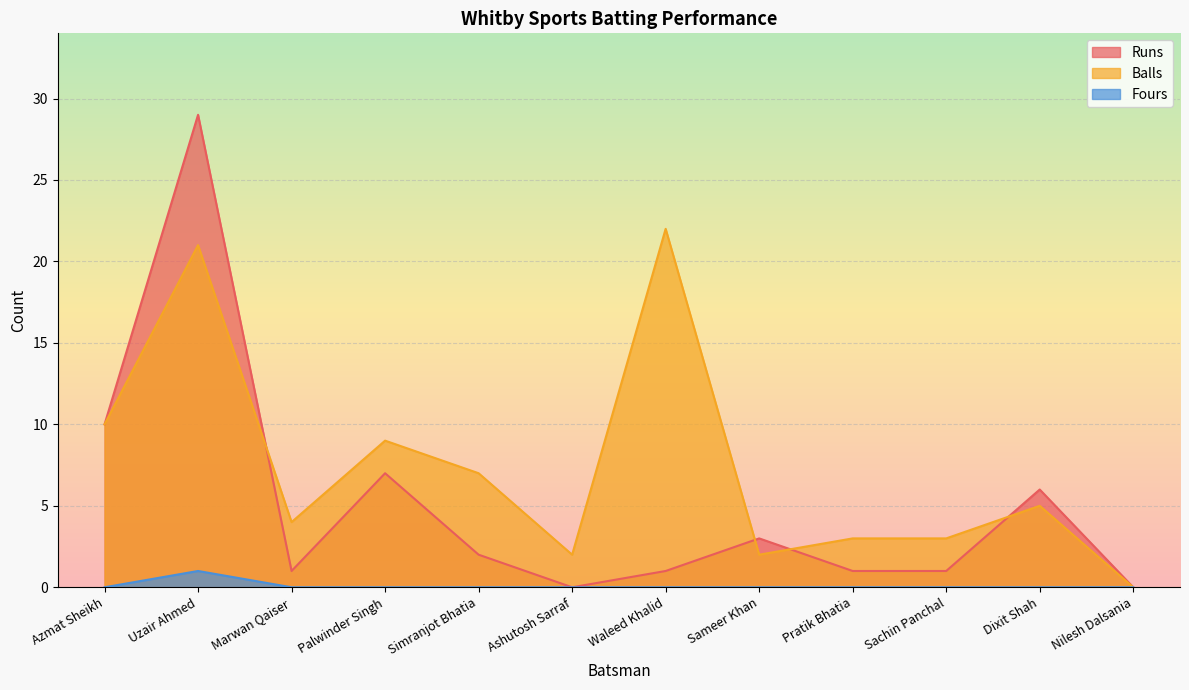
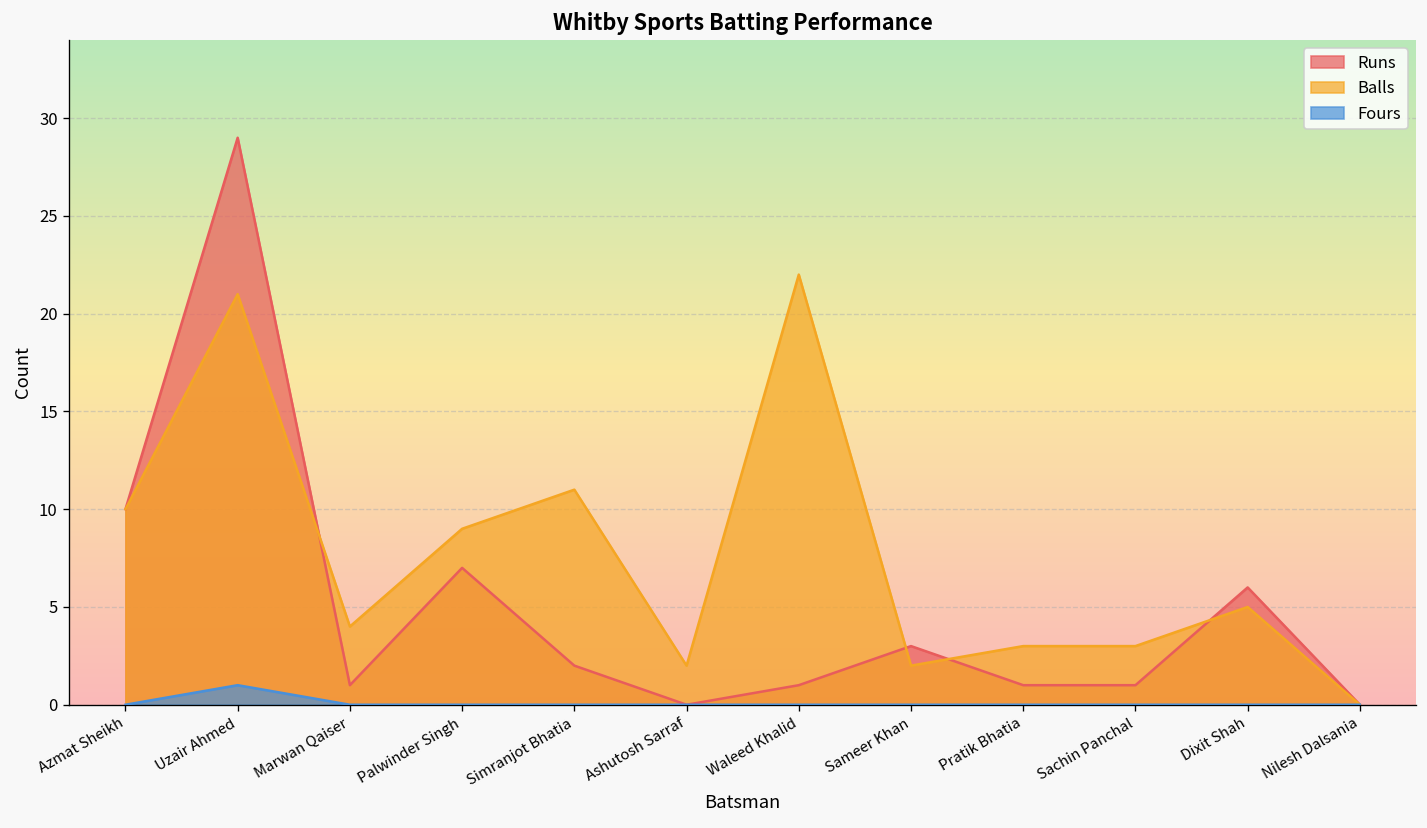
  {
    "Runs": {
      "Uzair Ahmed": 29,
      "Marwan Qaiser": 1,
      "Palwinder Singh": 7,
      "Simranjot Bhatia": 2,
      "Waleed Khalid": 1,
      "Sameer Khan": 3,
      "Pratik Bhatia": 1,
      "Sachin Panchal": 1,
      "Dixit Shah": 6
    },
    "Balls": {
      "Uzair Ahmed": 21,
      "Marwan Qaiser": 4,
      "Palwinder Singh": 9,
-     "Simranjot Bhatia": 7,
+     "Simranjot Bhatia": 11,
      "Ashutosh Sarraf": 2,
      "Waleed Khalid": 22,
      "Sameer Khan": 2,
      "Pratik Bhatia": 3,
      "Sachin Panchal": 3,
      "Dixit Shah": 5
    },
    "Fours": {
      "Azmat Sheikh": 0,
      "Uzair Ahmed": 1,
      "Marwan Qaiser": 0,
      "Palwinder Singh": 0,
      "Simranjot Bhatia": 0,
      "Waleed Khalid": 0,
      "Sameer Khan": 0,
      "Pratik Bhatia": 0,
      "Sachin Panchal": 0,
      "Dixit Shah": 0
    }
  }
